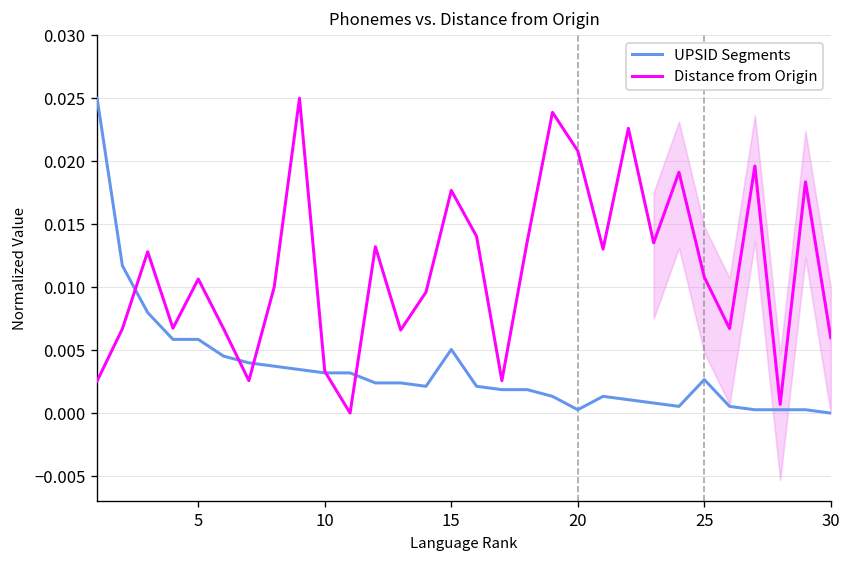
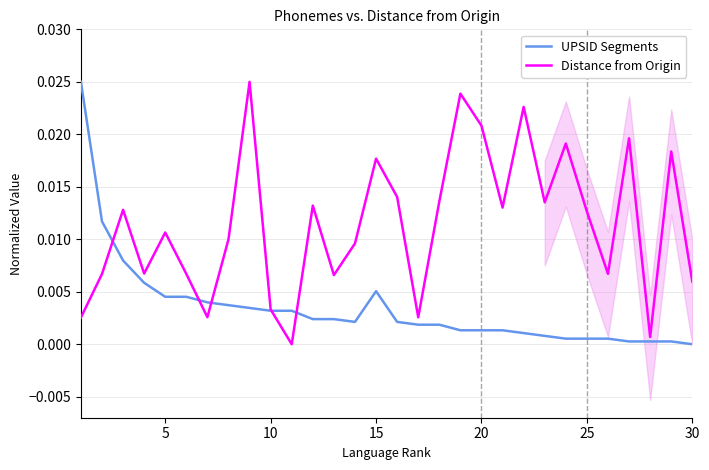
  {
    "UPSID Segments": {
-     "5": 0.0059,
+     "5": 0.0045,
      "15": 0.0051,
-     "20": 0.0003,
-     "25": 0.0027,
+     "20": 0.0013,
+     "25": 0.0005,
      "30": 0.0000
    },
    "Distance from Origin": {
      "5": 0.0106,
      "15": 0.0177,
      "20": 0.0208,
-     "25": 0.0108,
+     "25": 0.0126,
      "30": 0.0060
    }
  }
